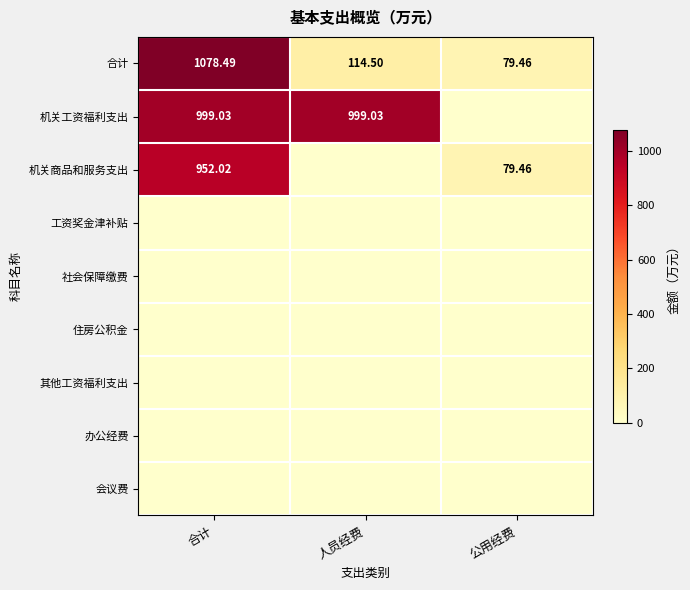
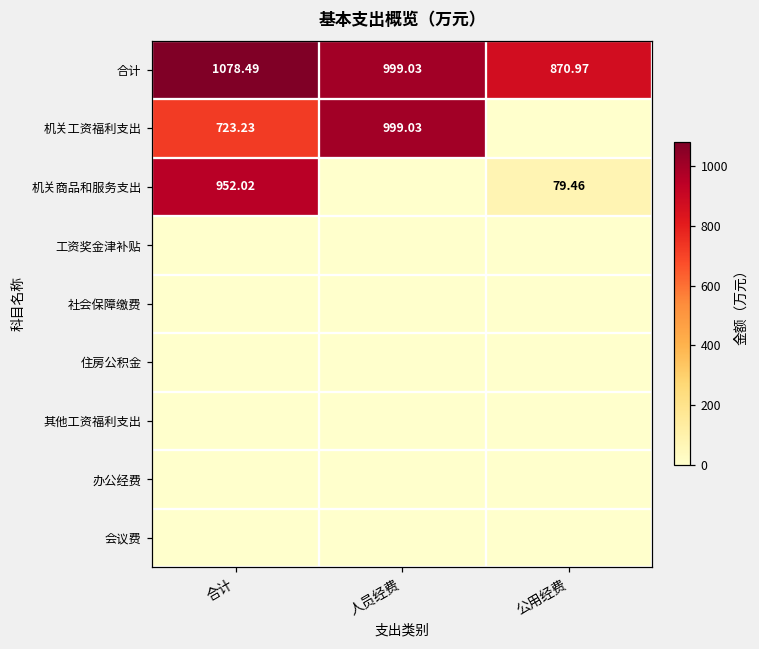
  {
    "合计": {
      "合计": 1078.49,
-     "人员经费": 114.50,
-     "公用经费": 79.46
+     "人员经费": 999.03,
+     "公用经费": 870.97
    },
    "机关工资福利支出": {
-     "合计": 999.03,
+     "合计": 723.23,
      "人员经费": 999.03
    },
    "机关商品和服务支出": {
      "合计": 952.02,
      "公用经费": 79.46
    }
  }
